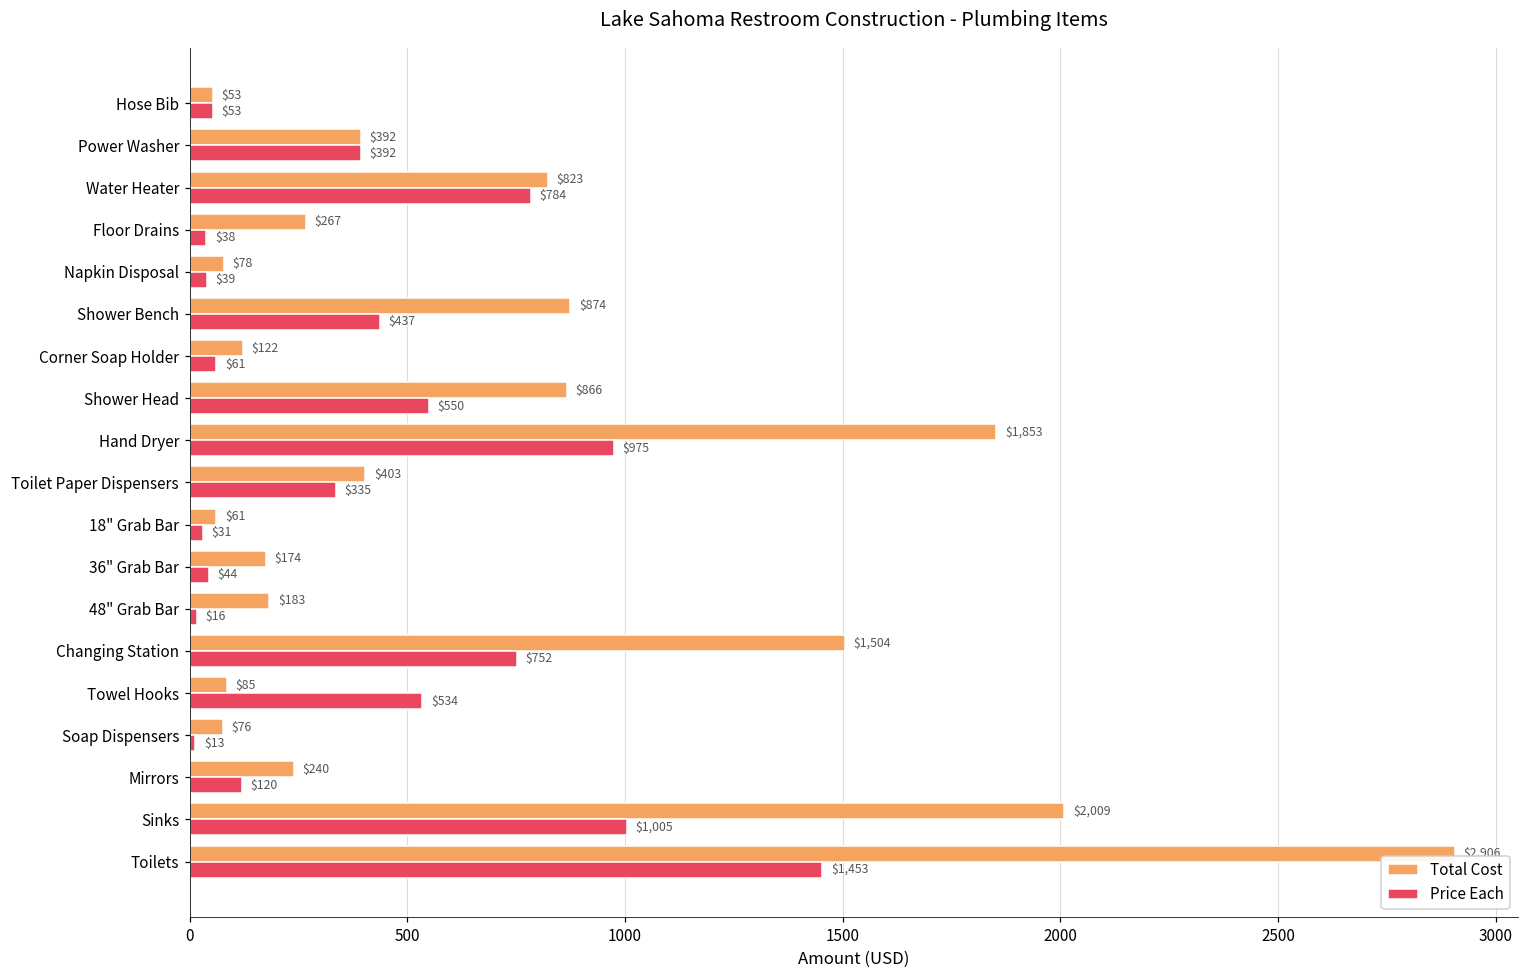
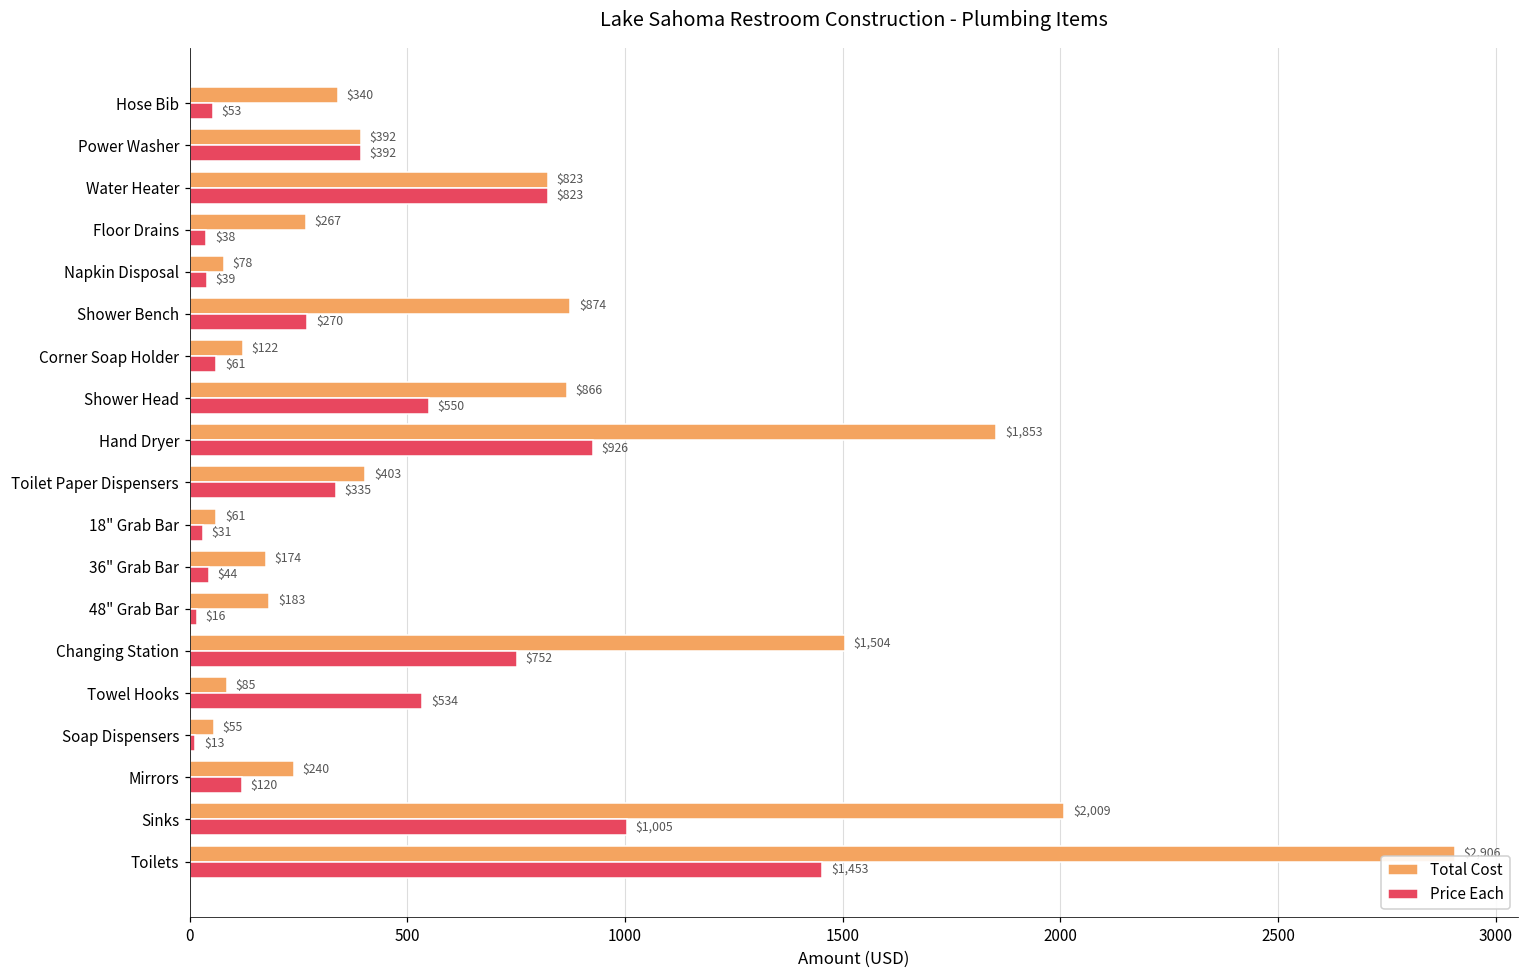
  {
    "Total Cost": {
-     "Hose Bib": "$53",
+     "Hose Bib": "$340",
      "Power Washer": "$392",
      "Water Heater": "$823",
      "Floor Drains": "$267",
      "Napkin Disposal": "$78",
      "Shower Bench": "$874",
      "Corner Soap Holder": "$122",
      "Shower Head": "$866",
      "Hand Dryer": "$1,853",
      "Toilet Paper Dispensers": "$403",
      "18\" Grab Bar": "$61",
      "36\" Grab Bar": "$174",
      "48\" Grab Bar": "$183",
      "Changing Station": "$1,504",
      "Towel Hooks": "$85",
-     "Soap Dispensers": "$76",
+     "Soap Dispensers": "$55",
      "Mirrors": "$240",
      "Sinks": "$2,009"
    },
    "Price Each": {
      "Hose Bib": "$53",
      "Power Washer": "$392",
-     "Water Heater": "$784",
+     "Water Heater": "$823",
      "Floor Drains": "$38",
      "Napkin Disposal": "$39",
-     "Shower Bench": "$437",
+     "Shower Bench": "$270",
      "Corner Soap Holder": "$61",
      "Shower Head": "$550",
-     "Hand Dryer": "$975",
+     "Hand Dryer": "$926",
      "Toilet Paper Dispensers": "$335",
      "18\" Grab Bar": "$31",
      "36\" Grab Bar": "$44",
      "48\" Grab Bar": "$16",
      "Changing Station": "$752",
      "Towel Hooks": "$534",
      "Soap Dispensers": "$13",
      "Mirrors": "$120",
      "Sinks": "$1,005",
      "Toilets": "$1,453"
    }
  }
